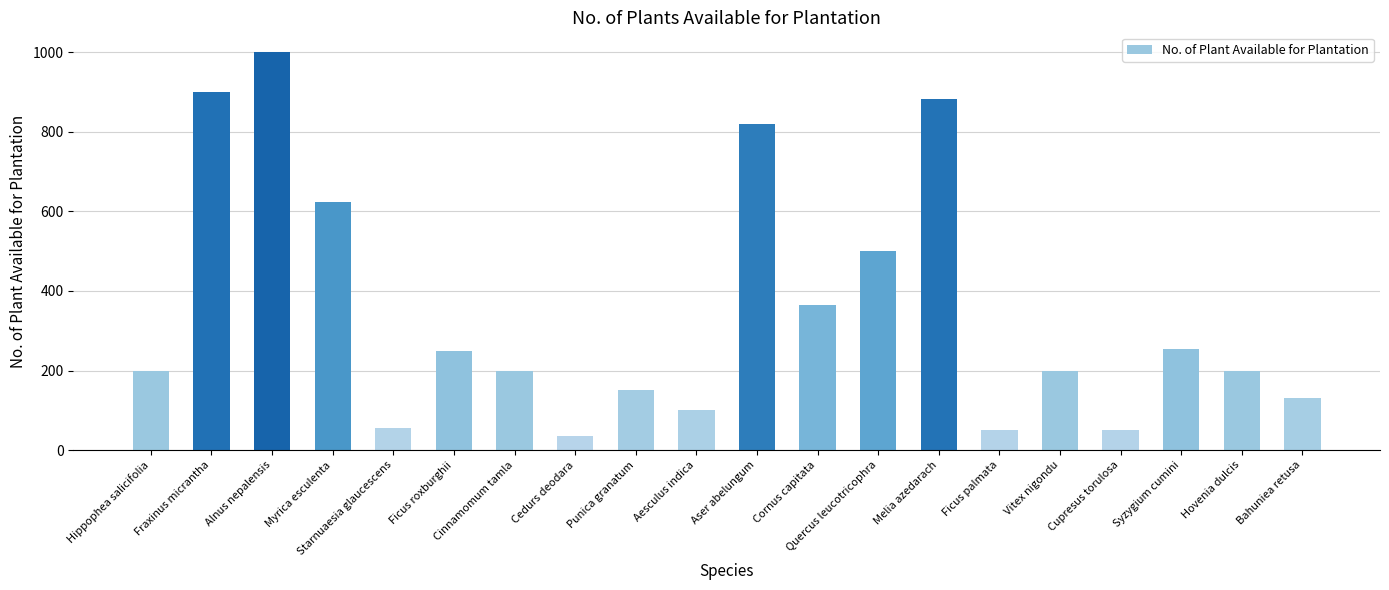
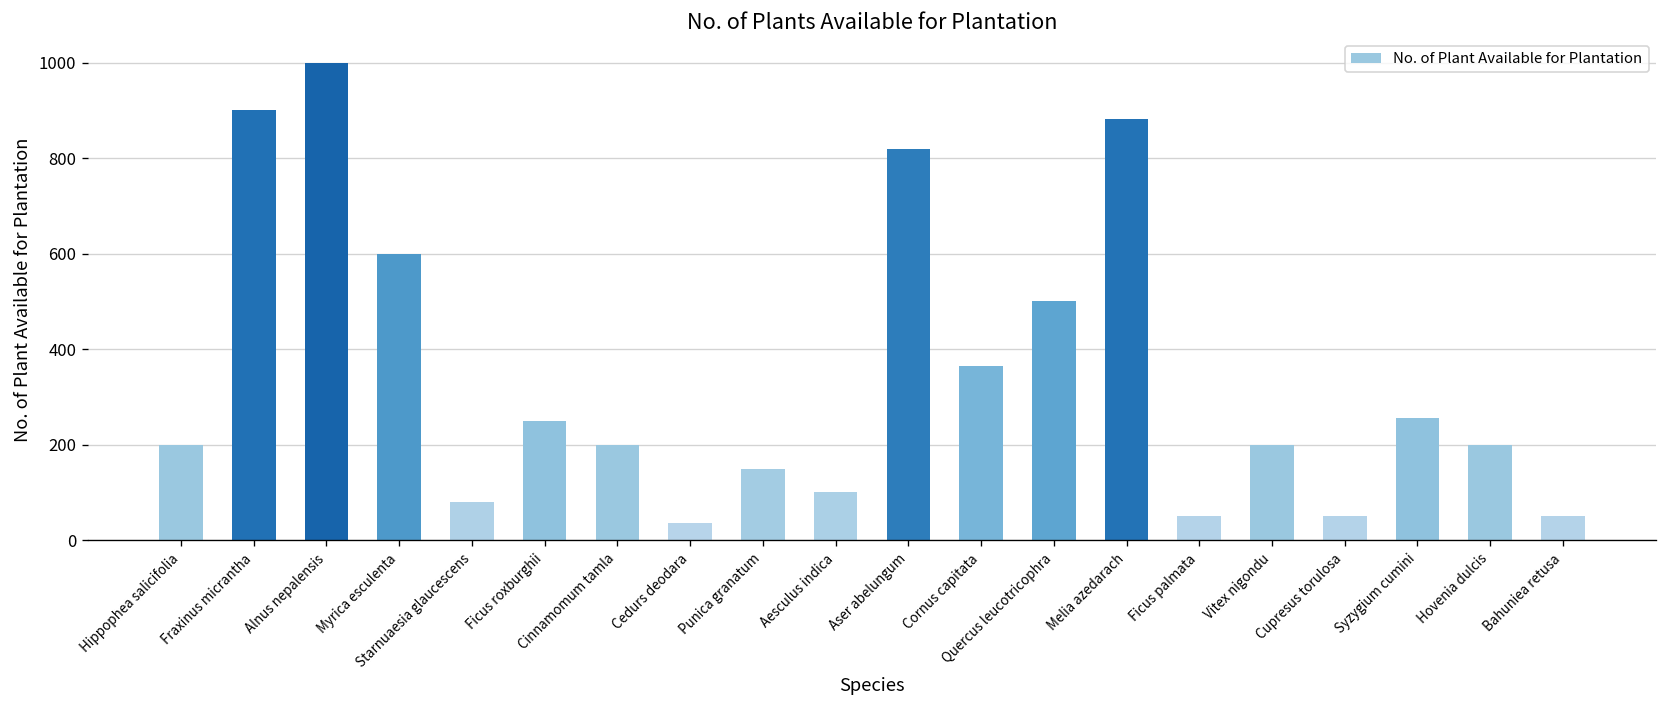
  {
    "Hippophea salicifolia": 200,
    "Fraxinus micrantha": 900,
    "Alnus nepalensis": 1000,
-   "Myrica esculenta": 620,
-   "Starnuaesia glaucescens": 60,
+   "Myrica esculenta": 600,
+   "Starnuaesia glaucescens": 80,
    "Ficus roxburghii": 250,
    "Cinnamomum tamla": 200,
    "Cedurs deodara": 40,
    "Punica granatum": 150,
    "Aesculus indica": 100,
    "Aser abelungum": 820,
    "Cornus capitata": 370,
    "Quercus leucotricophra": 500,
    "Melia azedarach": 880,
    "Ficus palmata": 50,
    "Vitex nigondu": 200,
    "Cupresus torulosa": 50,
    "Syzygium cumini": 260,
    "Hovenia dulcis": 200,
-   "Bahuniea retusa": 130
+   "Bahuniea retusa": 50
  }
